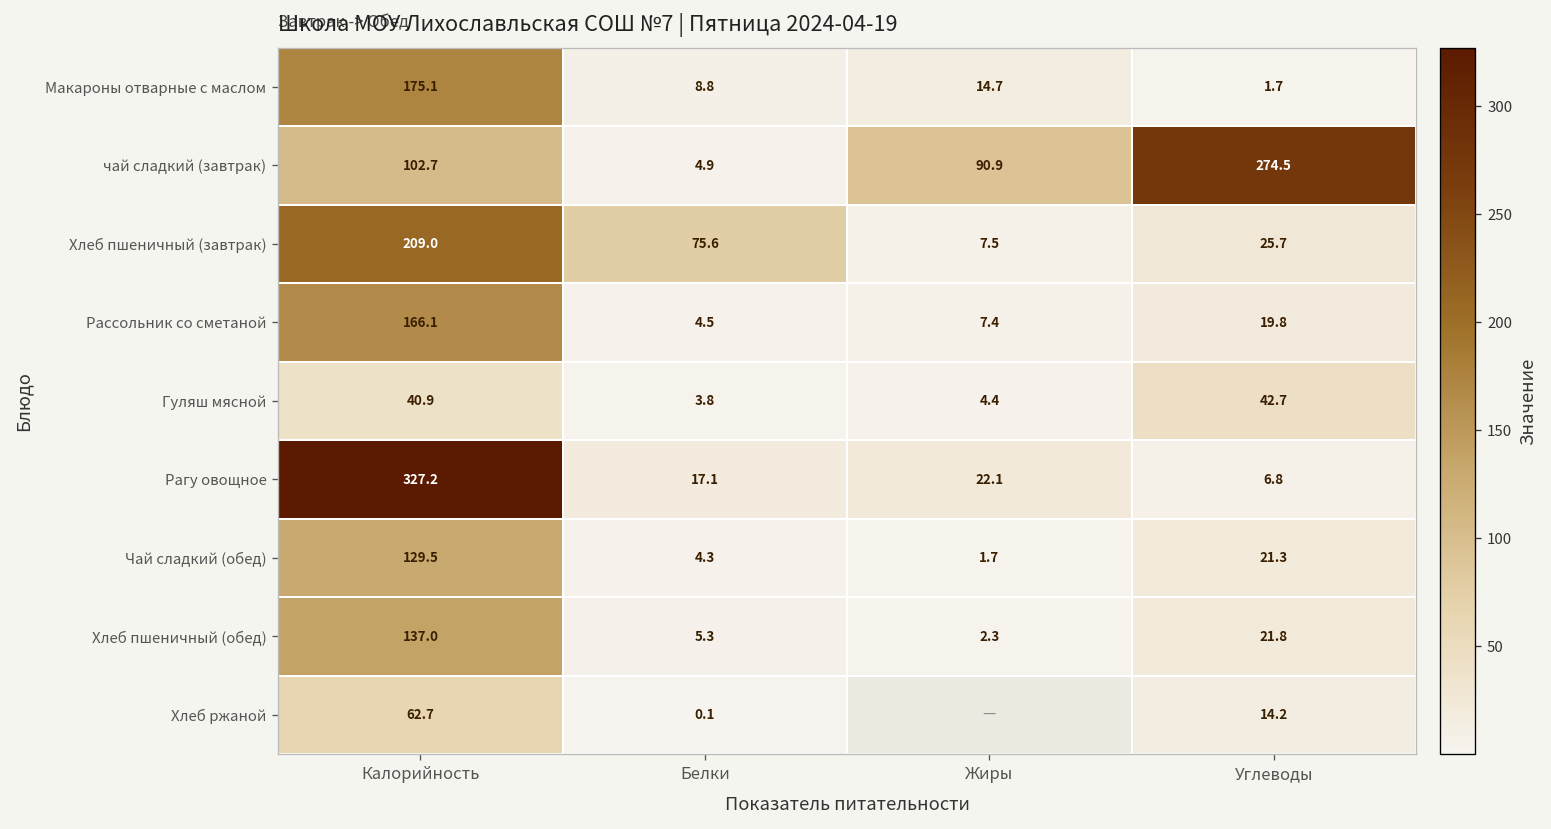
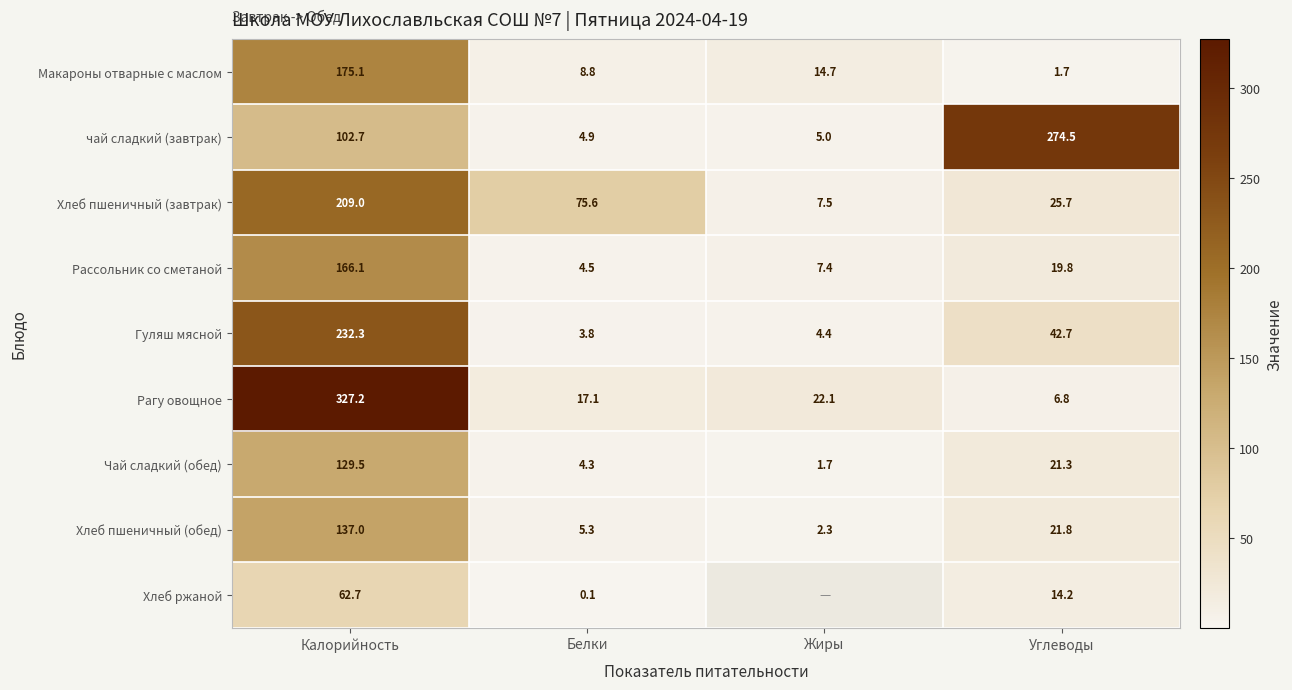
  {
    "Макароны отварные с маслом": {
      "Калорийность": 175.1,
      "Белки": 8.8,
      "Жиры": 14.7,
      "Углеводы": 1.7
    },
    "чай сладкий (завтрак)": {
      "Калорийность": 102.7,
      "Белки": 4.9,
-     "Жиры": 90.9,
+     "Жиры": 5.0,
      "Углеводы": 274.5
    },
    "Хлеб пшеничный (завтрак)": {
      "Калорийность": 209.0,
      "Белки": 75.6,
      "Жиры": 7.5,
      "Углеводы": 25.7
    },
    "Рассольник со сметаной": {
      "Калорийность": 166.1,
      "Белки": 4.5,
      "Жиры": 7.4,
      "Углеводы": 19.8
    },
    "Гуляш мясной": {
-     "Калорийность": 40.9,
+     "Калорийность": 232.3,
      "Белки": 3.8,
      "Жиры": 4.4,
      "Углеводы": 42.7
    },
    "Рагу овощное": {
      "Калорийность": 327.2,
      "Белки": 17.1,
      "Жиры": 22.1,
      "Углеводы": 6.8
    },
    "Чай сладкий (обед)": {
      "Калорийность": 129.5,
      "Белки": 4.3,
      "Жиры": 1.7,
      "Углеводы": 21.3
    },
    "Хлеб пшеничный (обед)": {
      "Калорийность": 137.0,
      "Белки": 5.3,
      "Жиры": 2.3,
      "Углеводы": 21.8
    },
    "Хлеб ржаной": {
      "Калорийность": 62.7,
      "Белки": 0.1,
      "Углеводы": 14.2
    }
  }
